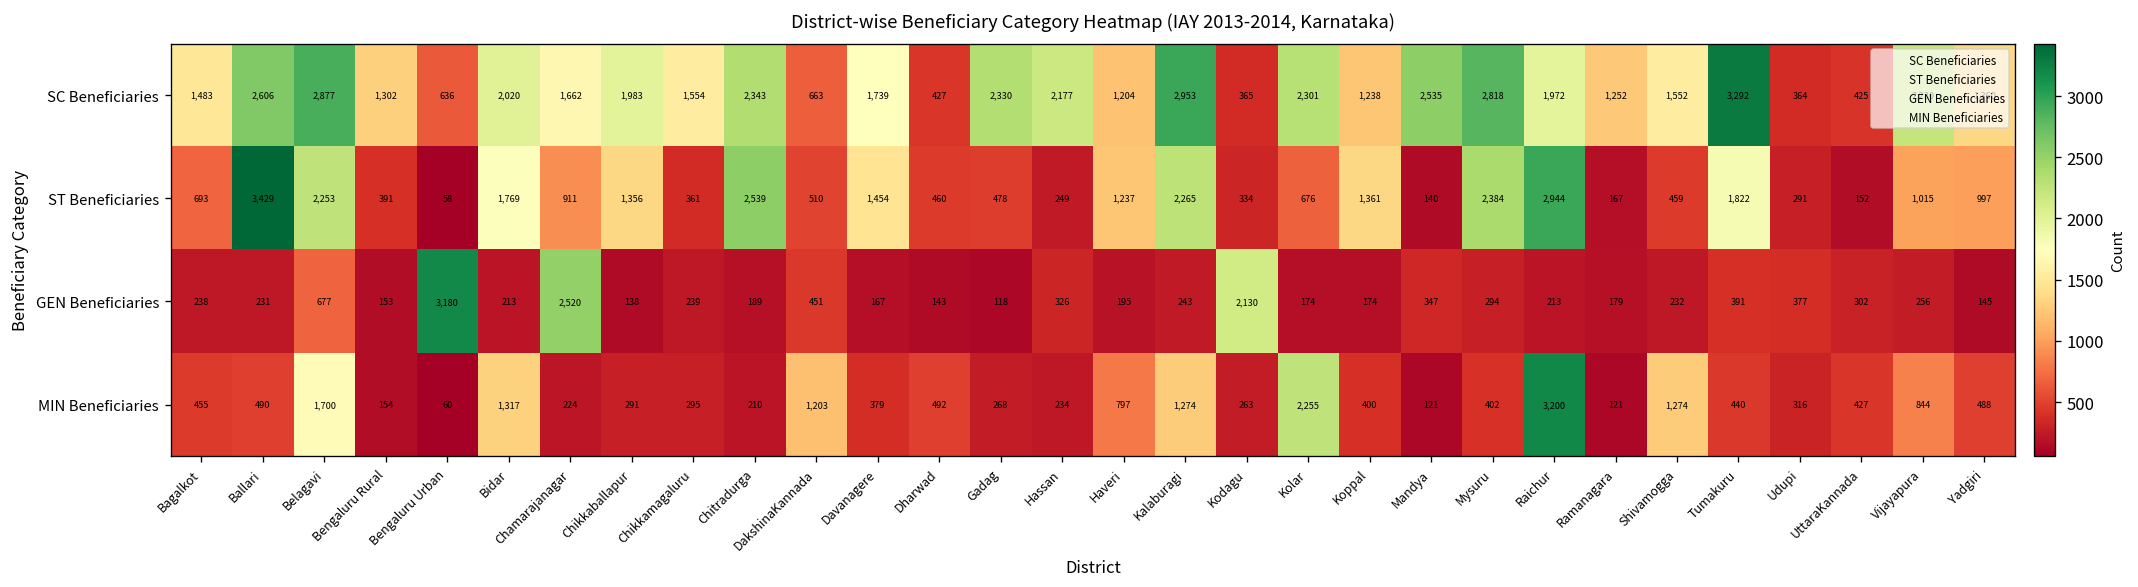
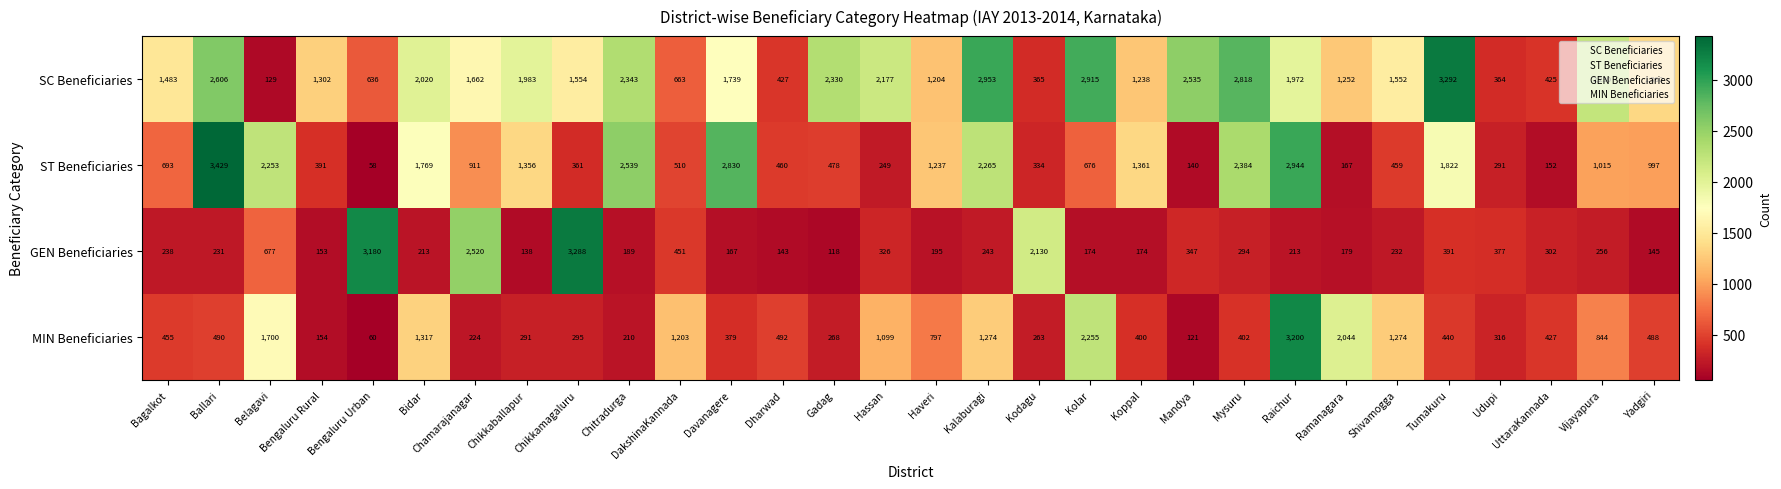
  {
    "SC Beneficiaries": {
      "Bagalkot": "1,483",
      "Ballari": "2,606",
-     "Belagavi": "2,877",
+     "Belagavi": "129",
      "Bengaluru Rural": "1,302",
      "Bengaluru Urban": "636",
      "Bidar": "2,020",
      "Chamarajanagar": "1,662",
      "Chikkaballapur": "1,983",
      "Chikkamagaluru": "1,554",
      "Chitradurga": "2,343",
      "DakshinaKannada": "663",
      "Davanagere": "1,739",
      "Dharwad": "427",
      "Gadag": "2,330",
      "Hassan": "2,177",
      "Haveri": "1,204",
      "Kalaburagi": "2,953",
      "Kodagu": "365",
-     "Kolar": "2,301",
+     "Kolar": "2,915",
      "Koppal": "1,238",
      "Mandya": "2,535",
      "Mysuru": "2,818",
      "Raichur": "1,972",
      "Ramanagara": "1,252",
      "Shivamogga": "1,552",
      "Tumakuru": "3,292",
      "Udupi": "364",
      "UttaraKannada": "425"
    },
    "ST Beneficiaries": {
      "Bagalkot": "693",
      "Ballari": "3,429",
      "Belagavi": "2,253",
      "Bengaluru Rural": "391",
      "Bengaluru Urban": "58",
      "Bidar": "1,769",
      "Chamarajanagar": "911",
      "Chikkaballapur": "1,356",
      "Chikkamagaluru": "361",
      "Chitradurga": "2,539",
      "DakshinaKannada": "510",
-     "Davanagere": "1,454",
+     "Davanagere": "2,830",
      "Dharwad": "460",
      "Gadag": "478",
      "Hassan": "249",
      "Haveri": "1,237",
      "Kalaburagi": "2,265",
      "Kodagu": "334",
      "Kolar": "676",
      "Koppal": "1,361",
      "Mandya": "140",
      "Mysuru": "2,384",
      "Raichur": "2,944",
      "Ramanagara": "167",
      "Shivamogga": "459",
      "Tumakuru": "1,822",
      "Udupi": "291",
      "UttaraKannada": "152",
      "Vijayapura": "1,015",
      "Yadgiri": "997"
    },
    "GEN Beneficiaries": {
      "Bagalkot": "238",
      "Ballari": "231",
      "Belagavi": "677",
      "Bengaluru Rural": "153",
      "Bengaluru Urban": "3,180",
      "Bidar": "213",
      "Chamarajanagar": "2,520",
      "Chikkaballapur": "138",
-     "Chikkamagaluru": "239",
+     "Chikkamagaluru": "3,288",
      "Chitradurga": "189",
      "DakshinaKannada": "451",
      "Davanagere": "167",
      "Dharwad": "143",
      "Gadag": "118",
      "Hassan": "326",
      "Haveri": "195",
      "Kalaburagi": "243",
      "Kodagu": "2,130",
      "Kolar": "174",
      "Koppal": "174",
      "Mandya": "347",
      "Mysuru": "294",
      "Raichur": "213",
      "Ramanagara": "179",
      "Shivamogga": "232",
      "Tumakuru": "391",
      "Udupi": "377",
      "UttaraKannada": "302",
      "Vijayapura": "256",
      "Yadgiri": "145"
    },
    "MIN Beneficiaries": {
      "Bagalkot": "455",
      "Ballari": "490",
      "Belagavi": "1,700",
      "Bengaluru Rural": "154",
      "Bengaluru Urban": "60",
      "Bidar": "1,317",
      "Chamarajanagar": "224",
      "Chikkaballapur": "291",
      "Chikkamagaluru": "295",
      "Chitradurga": "210",
      "DakshinaKannada": "1,203",
      "Davanagere": "379",
      "Dharwad": "492",
      "Gadag": "268",
-     "Hassan": "234",
+     "Hassan": "1,099",
      "Haveri": "797",
      "Kalaburagi": "1,274",
      "Kodagu": "263",
      "Kolar": "2,255",
      "Koppal": "400",
      "Mandya": "121",
      "Mysuru": "402",
      "Raichur": "3,200",
-     "Ramanagara": "121",
+     "Ramanagara": "2,044",
      "Shivamogga": "1,274",
      "Tumakuru": "440",
      "Udupi": "316",
      "UttaraKannada": "427",
      "Vijayapura": "844",
      "Yadgiri": "488"
    }
  }
